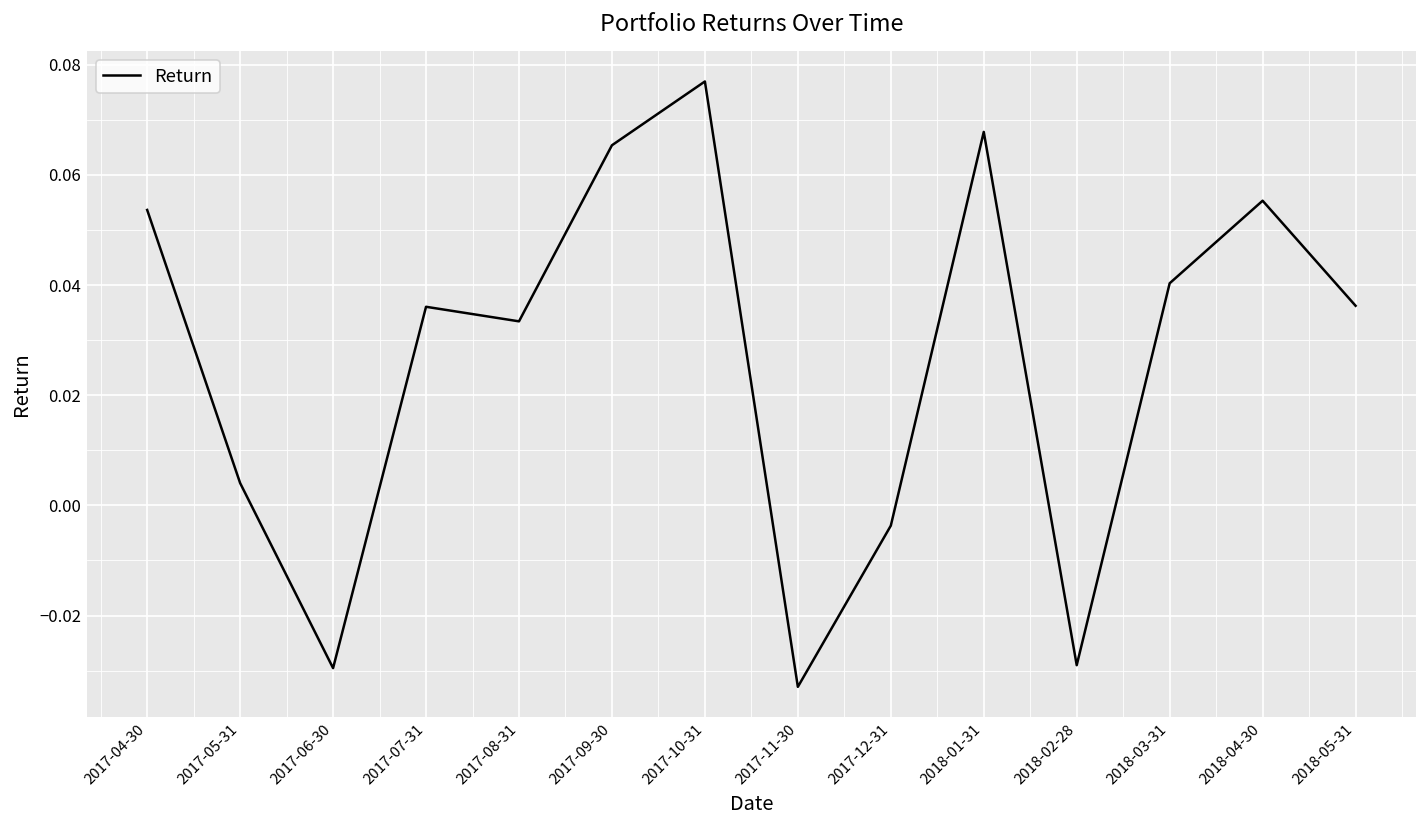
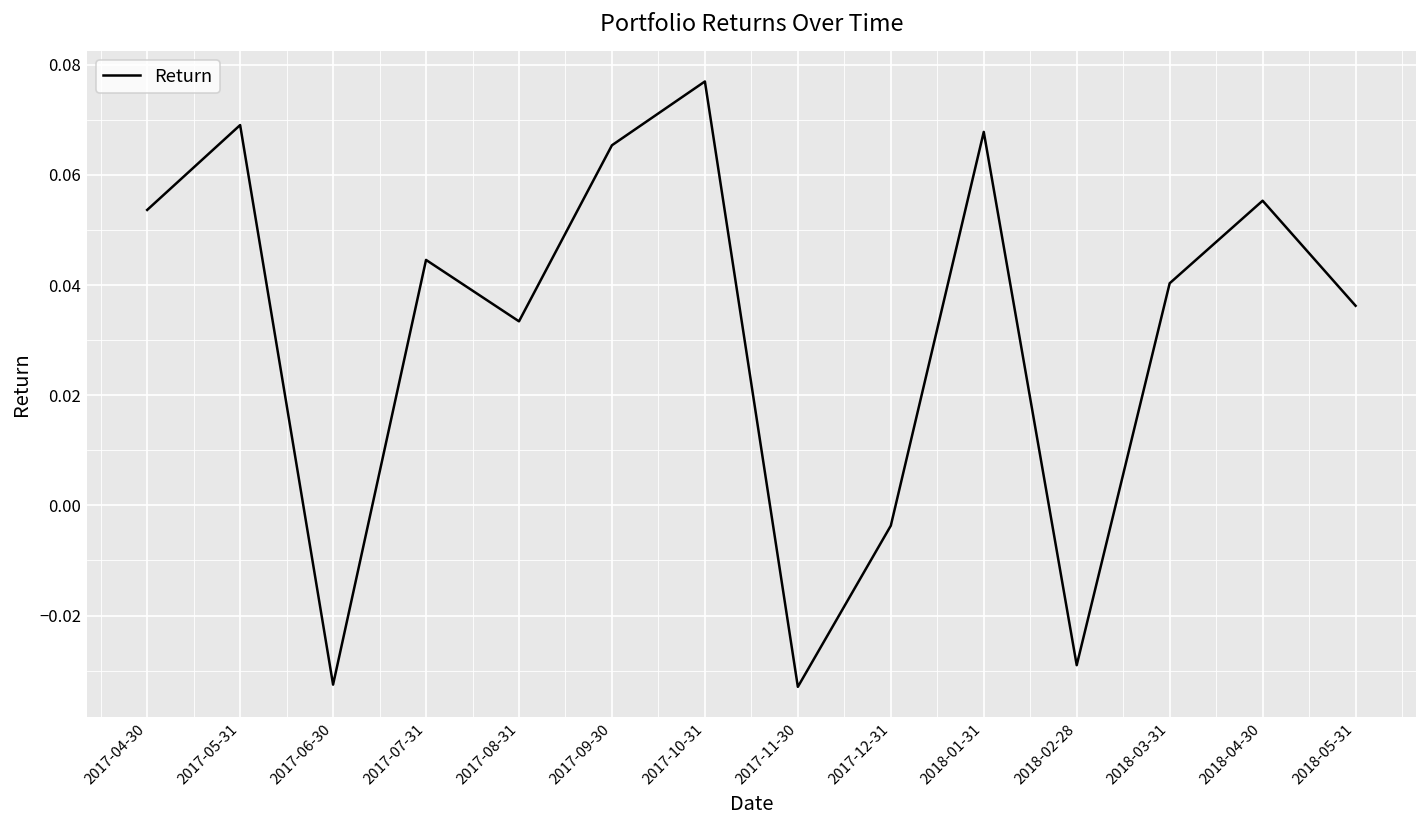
  {
    "2017-04-30": 0.054,
-   "2017-05-31": 0.004,
-   "2017-06-30": -0.030,
-   "2017-07-31": 0.036,
+   "2017-05-31": 0.069,
+   "2017-06-30": -0.033,
+   "2017-07-31": 0.045,
    "2017-08-31": 0.033,
    "2017-09-30": 0.065,
    "2017-10-31": 0.077,
    "2017-11-30": -0.033,
    "2017-12-31": -0.004,
    "2018-01-31": 0.068,
    "2018-02-28": -0.029,
    "2018-03-31": 0.040,
    "2018-04-30": 0.055,
    "2018-05-31": 0.036
  }
